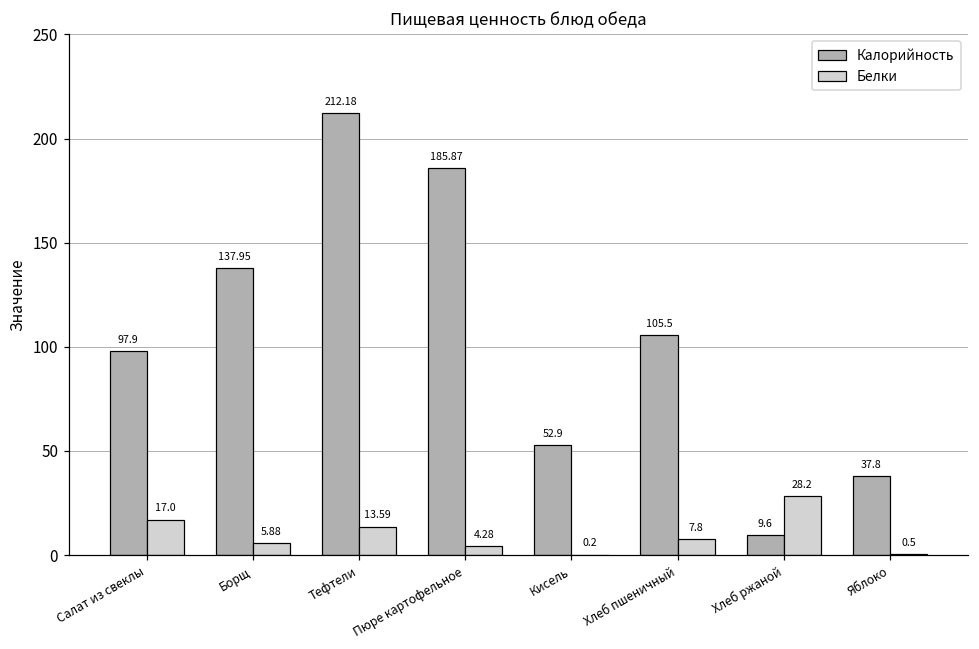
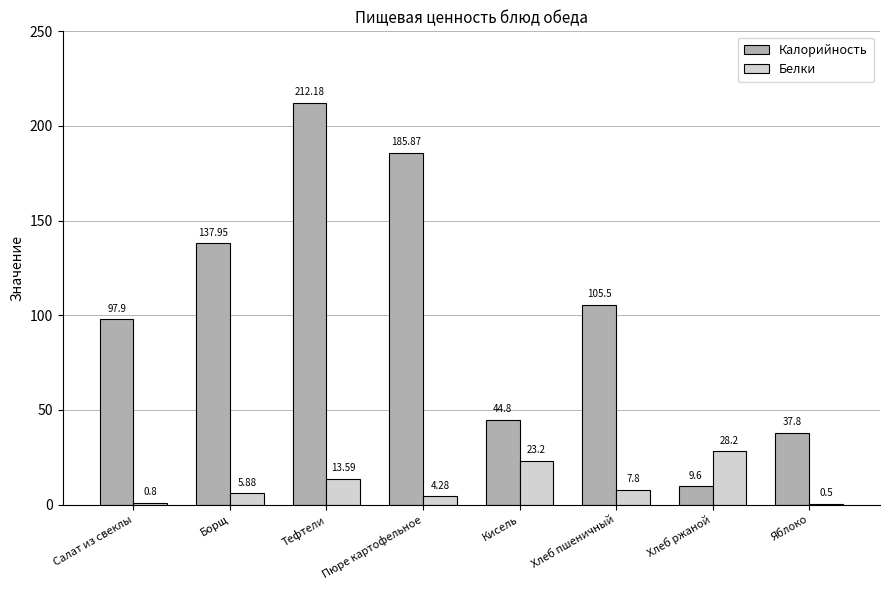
  {
    "Калорийность": {
      "Салат из свеклы": 97.9,
      "Борщ": 137.95,
      "Тефтели": 212.18,
      "Пюре картофельное": 185.87,
-     "Кисель": 52.9,
+     "Кисель": 44.8,
      "Хлеб пшеничный": 105.5,
      "Хлеб ржаной": 9.6,
      "Яблоко": 37.8
    },
    "Белки": {
-     "Салат из свеклы": 17.0,
+     "Салат из свеклы": 0.8,
      "Борщ": 5.88,
      "Тефтели": 13.59,
      "Пюре картофельное": 4.28,
-     "Кисель": 0.2,
+     "Кисель": 23.2,
      "Хлеб пшеничный": 7.8,
      "Хлеб ржаной": 28.2,
      "Яблоко": 0.5
    }
  }
